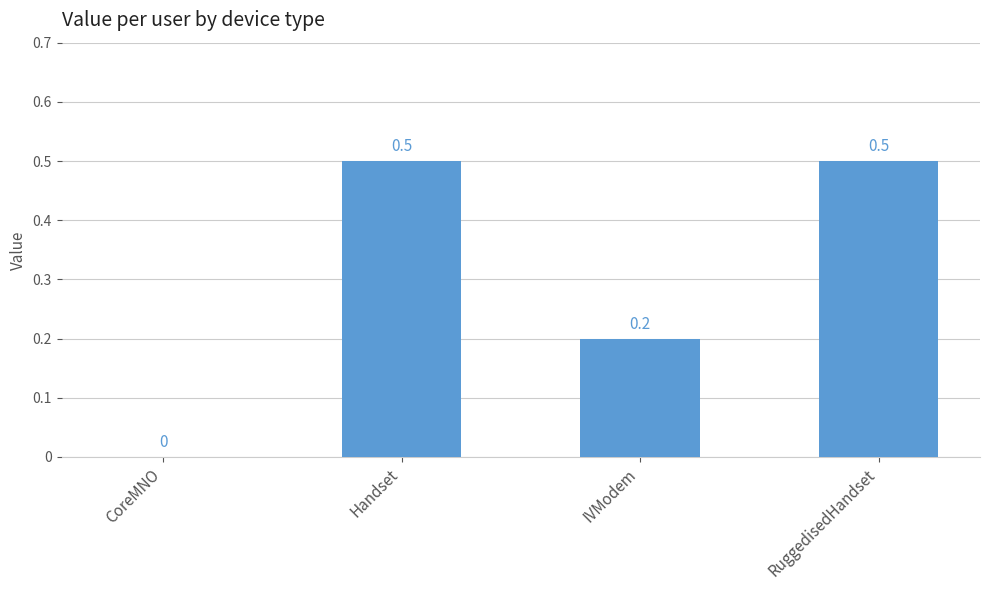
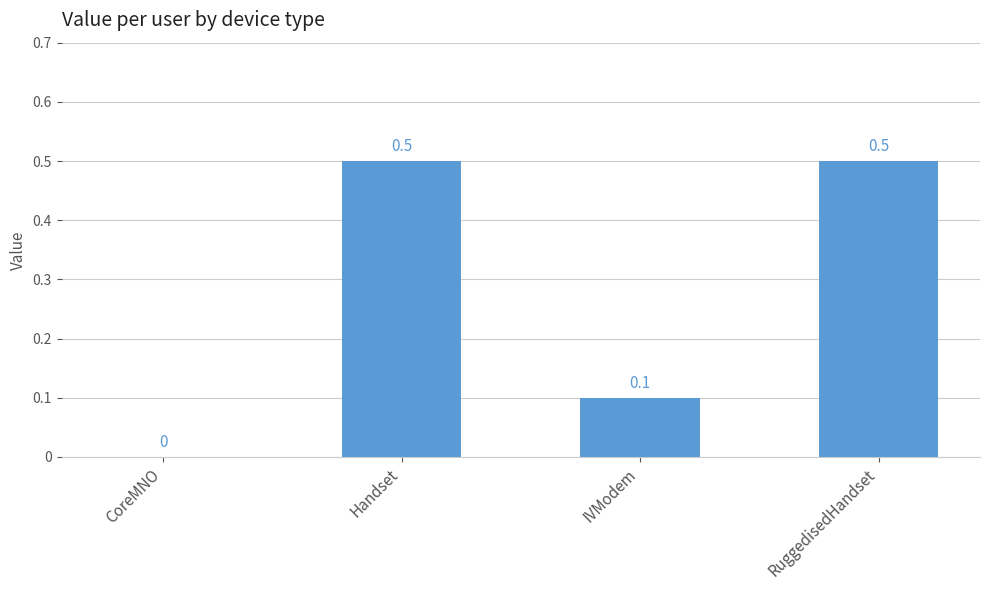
  {
    "CoreMNO": 0,
    "Handset": 0.5,
-   "IVModem": 0.2,
+   "IVModem": 0.1,
    "RuggedisedHandset": 0.5
  }
